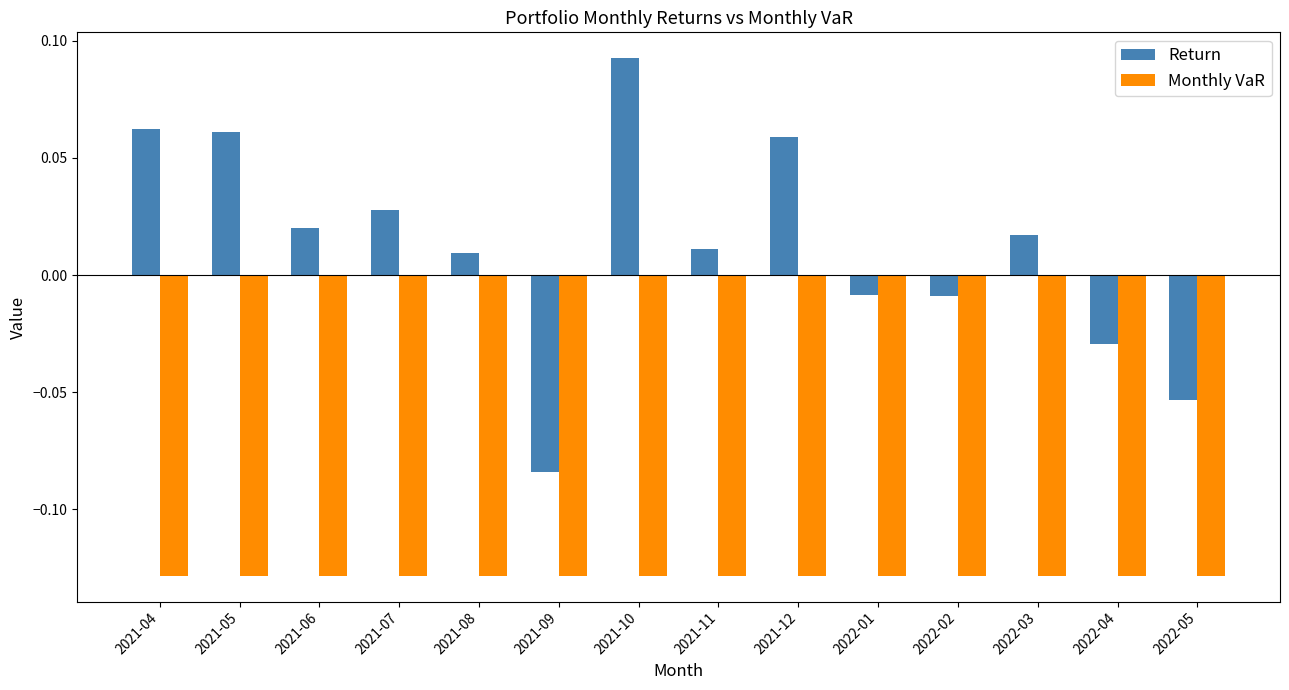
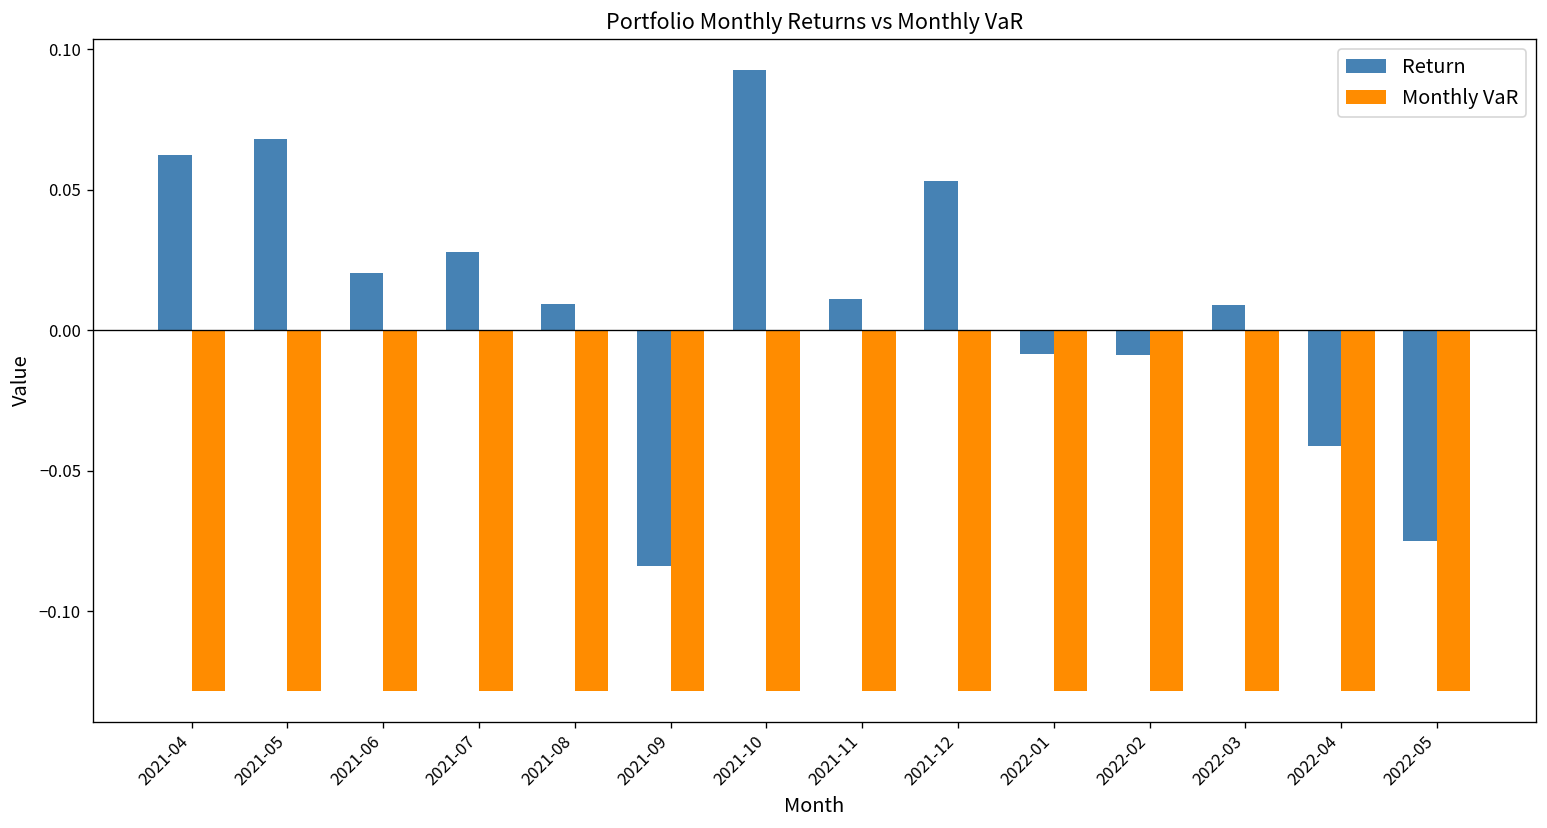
  {
    "Return": {
      "2021-04": 0.062,
-     "2021-05": 0.061,
+     "2021-05": 0.068,
      "2021-06": 0.020,
      "2021-07": 0.028,
      "2021-08": 0.009,
      "2021-09": -0.084,
      "2021-10": 0.093,
      "2021-11": 0.011,
-     "2021-12": 0.059,
+     "2021-12": 0.053,
      "2022-01": -0.008,
      "2022-02": -0.009,
-     "2022-03": 0.017,
-     "2022-04": -0.029,
-     "2022-05": -0.053
+     "2022-03": 0.009,
+     "2022-04": -0.041,
+     "2022-05": -0.075
    },
    "Monthly VaR": {
      "2021-04": -0.128,
      "2021-05": -0.128,
      "2021-06": -0.128,
      "2021-07": -0.128,
      "2021-08": -0.128,
      "2021-09": -0.128,
      "2021-10": -0.128,
      "2021-11": -0.128,
      "2021-12": -0.128,
      "2022-01": -0.128,
      "2022-02": -0.128,
      "2022-03": -0.128,
      "2022-04": -0.128,
      "2022-05": -0.128
    }
  }
